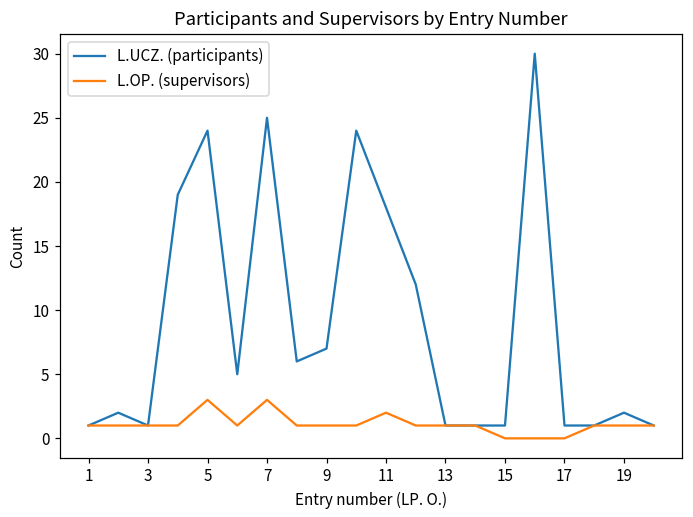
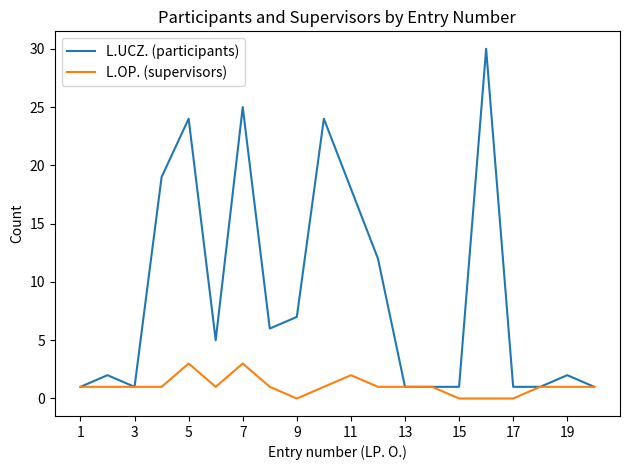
  {
    "L.UCZ. (participants)": {
      "5": 24,
      "7": 25,
      "9": 7,
      "11": 18,
      "15": 1,
      "17": 1,
      "19": 2
    },
    "L.OP. (supervisors)": {
      "5": 3,
      "7": 3,
-     "9": 1,
+     "9": 0,
      "11": 2,
      "15": 0,
      "17": 0,
      "19": 1
    }
  }
